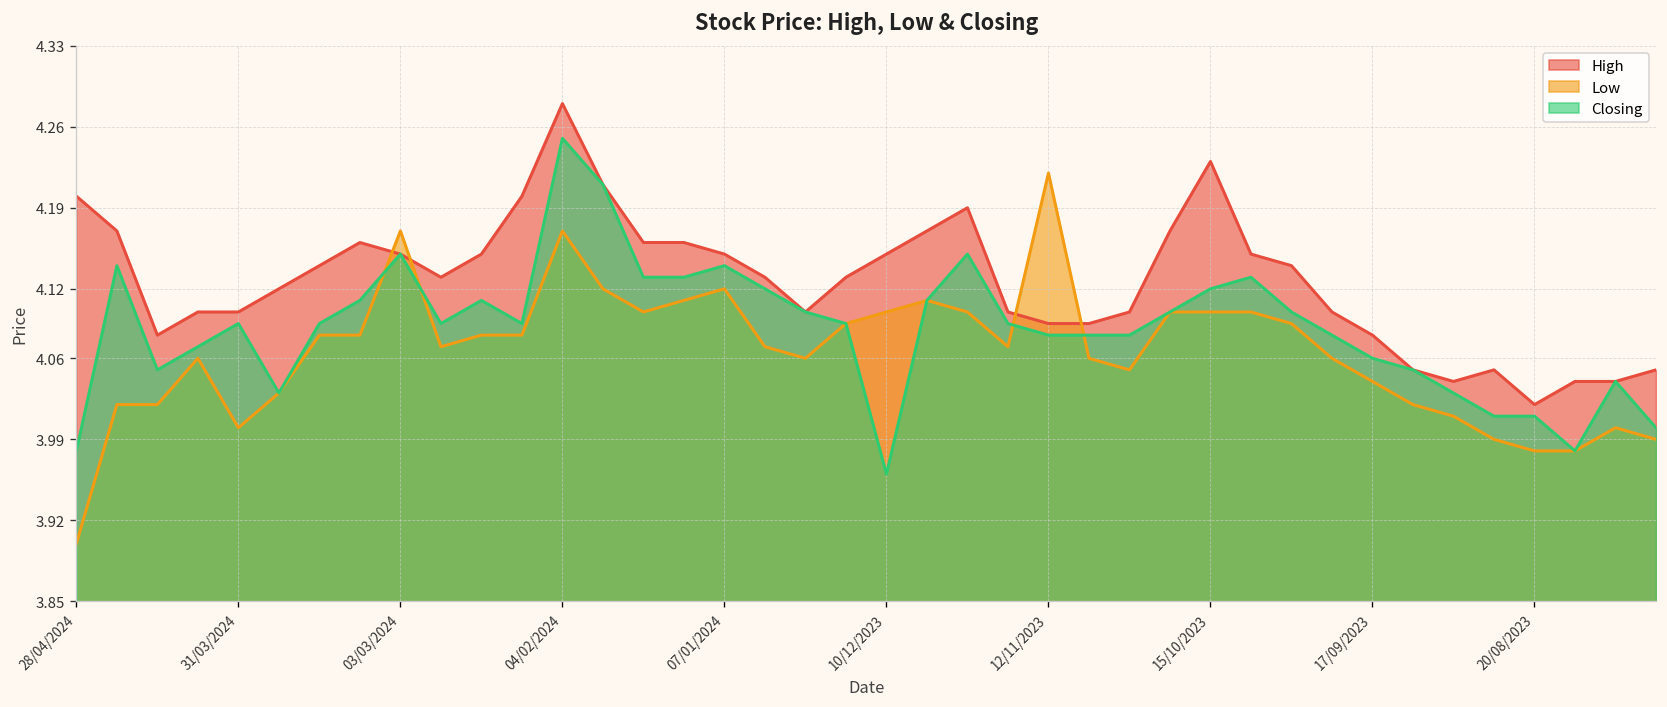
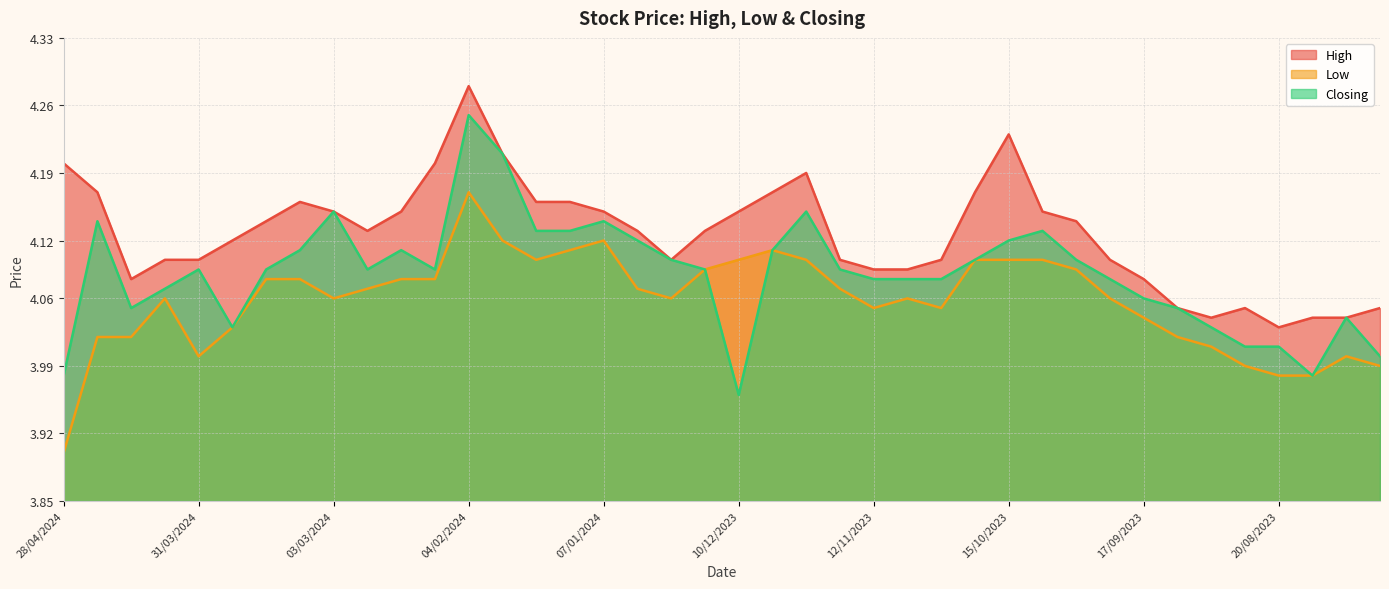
  {
    "High": {
      "28/04/2024": 4.20,
      "31/03/2024": 4.10,
      "04/02/2024": 4.28,
      "07/01/2024": 4.15,
      "10/12/2023": 4.15,
      "12/11/2023": 4.09,
      "15/10/2023": 4.23,
      "17/09/2023": 4.08,
-     "20/08/2023": 4.02
+     "20/08/2023": 4.03
    },
    "Low": {
      "28/04/2024": 3.90,
      "31/03/2024": 4.00,
-     "03/03/2024": 4.17,
+     "03/03/2024": 4.06,
      "04/02/2024": 4.17,
      "07/01/2024": 4.12,
      "10/12/2023": 4.10,
-     "12/11/2023": 4.22,
+     "12/11/2023": 4.05,
      "15/10/2023": 4.10,
      "17/09/2023": 4.04,
      "20/08/2023": 3.98
    },
    "Closing": {
      "28/04/2024": 3.98,
      "31/03/2024": 4.09,
      "04/02/2024": 4.25,
      "07/01/2024": 4.14,
      "10/12/2023": 3.96,
      "12/11/2023": 4.08,
      "15/10/2023": 4.12,
      "17/09/2023": 4.06,
      "20/08/2023": 4.01
    }
  }
